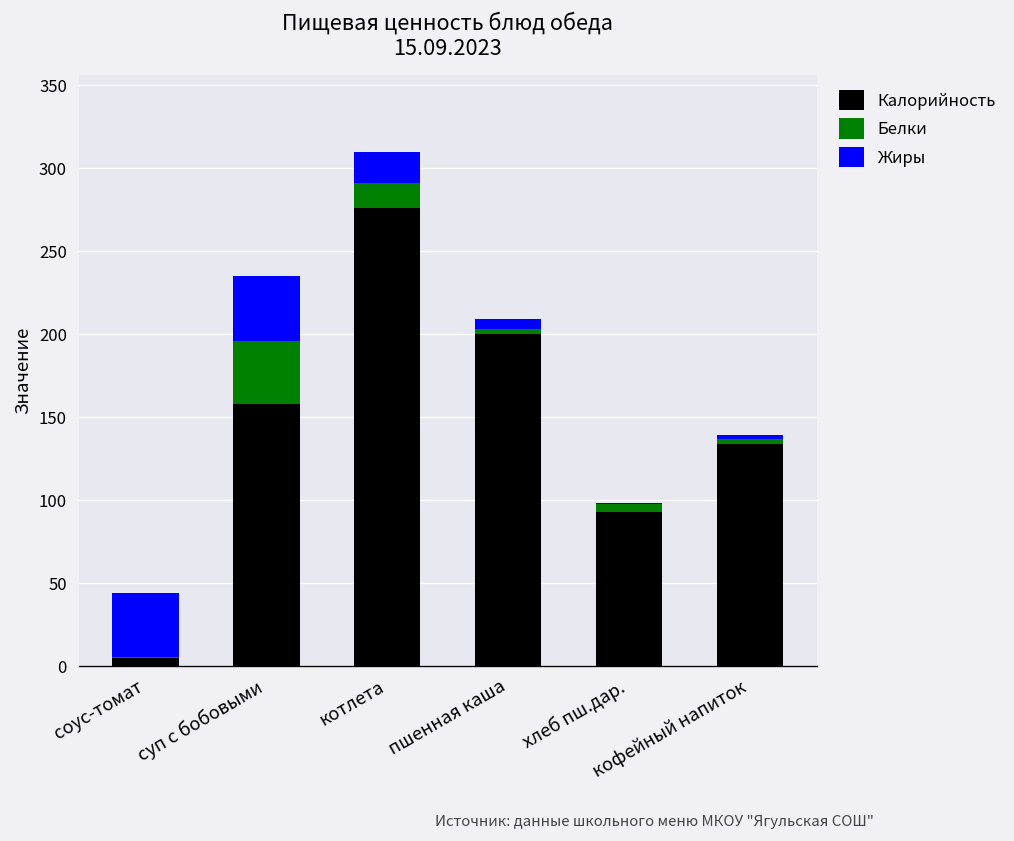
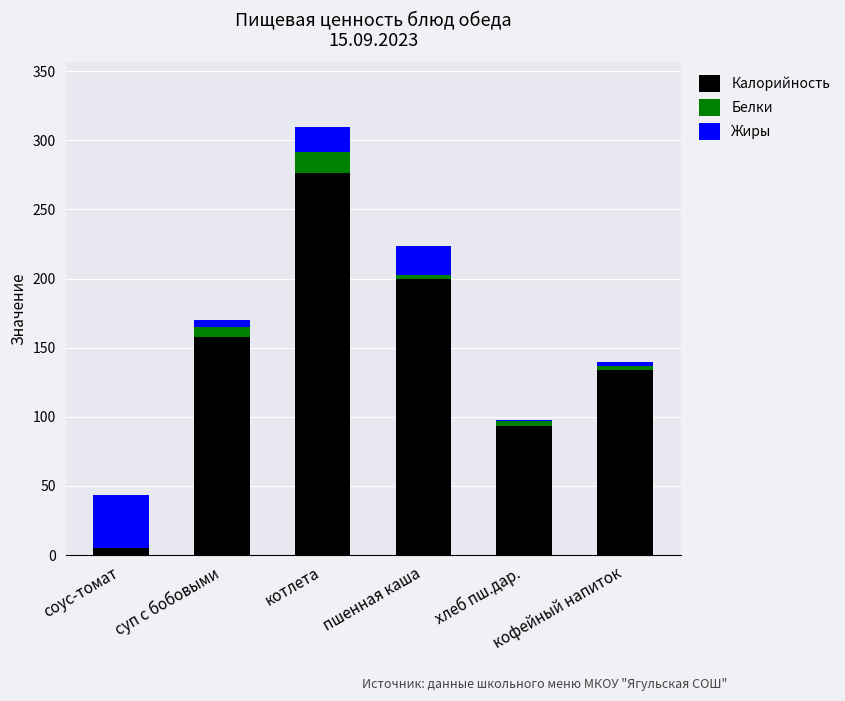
  {
    "Калорийность": {
      "соус-томат": 5,
      "суп с бобовыми": 158,
      "котлета": 276,
      "пшенная каша": 200,
      "хлеб пш.дар.": 93,
      "кофейный напиток": 134
    },
    "Белки": {
-     "суп с бобовыми": 38,
+     "суп с бобовыми": 7,
      "котлета": 15,
      "пшенная каша": 3,
      "хлеб пш.дар.": 4,
      "кофейный напиток": 3
    },
    "Жиры": {
      "соус-томат": 39,
-     "суп с бобовыми": 39,
+     "суп с бобовыми": 5,
      "котлета": 19,
-     "пшенная каша": 6,
+     "пшенная каша": 21,
      "кофейный напиток": 3
    }
  }
